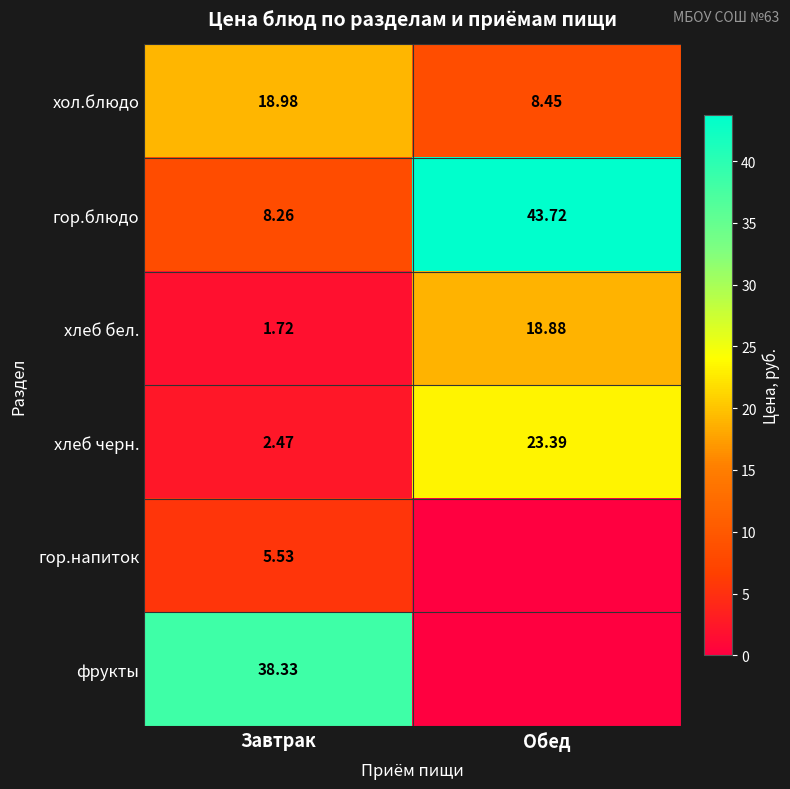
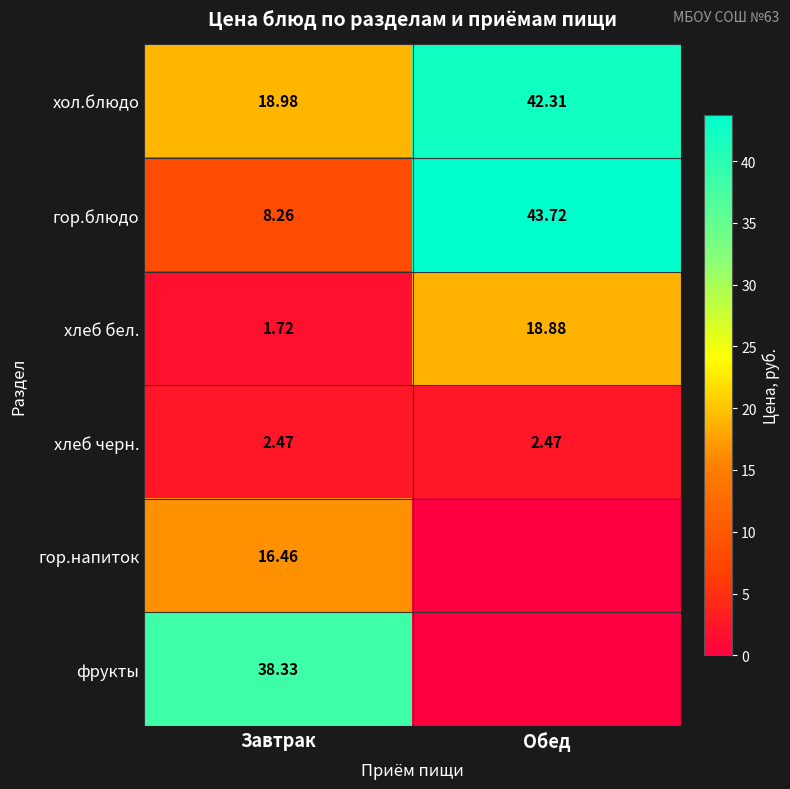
  {
    "хол.блюдо": {
      "Завтрак": 18.98,
-     "Обед": 8.45
+     "Обед": 42.31
    },
    "гор.блюдо": {
      "Завтрак": 8.26,
      "Обед": 43.72
    },
    "хлеб бел.": {
      "Завтрак": 1.72,
      "Обед": 18.88
    },
    "хлеб черн.": {
      "Завтрак": 2.47,
-     "Обед": 23.39
+     "Обед": 2.47
    },
    "гор.напиток": {
-     "Завтрак": 5.53
+     "Завтрак": 16.46
    },
    "фрукты": {
      "Завтрак": 38.33
    }
  }
